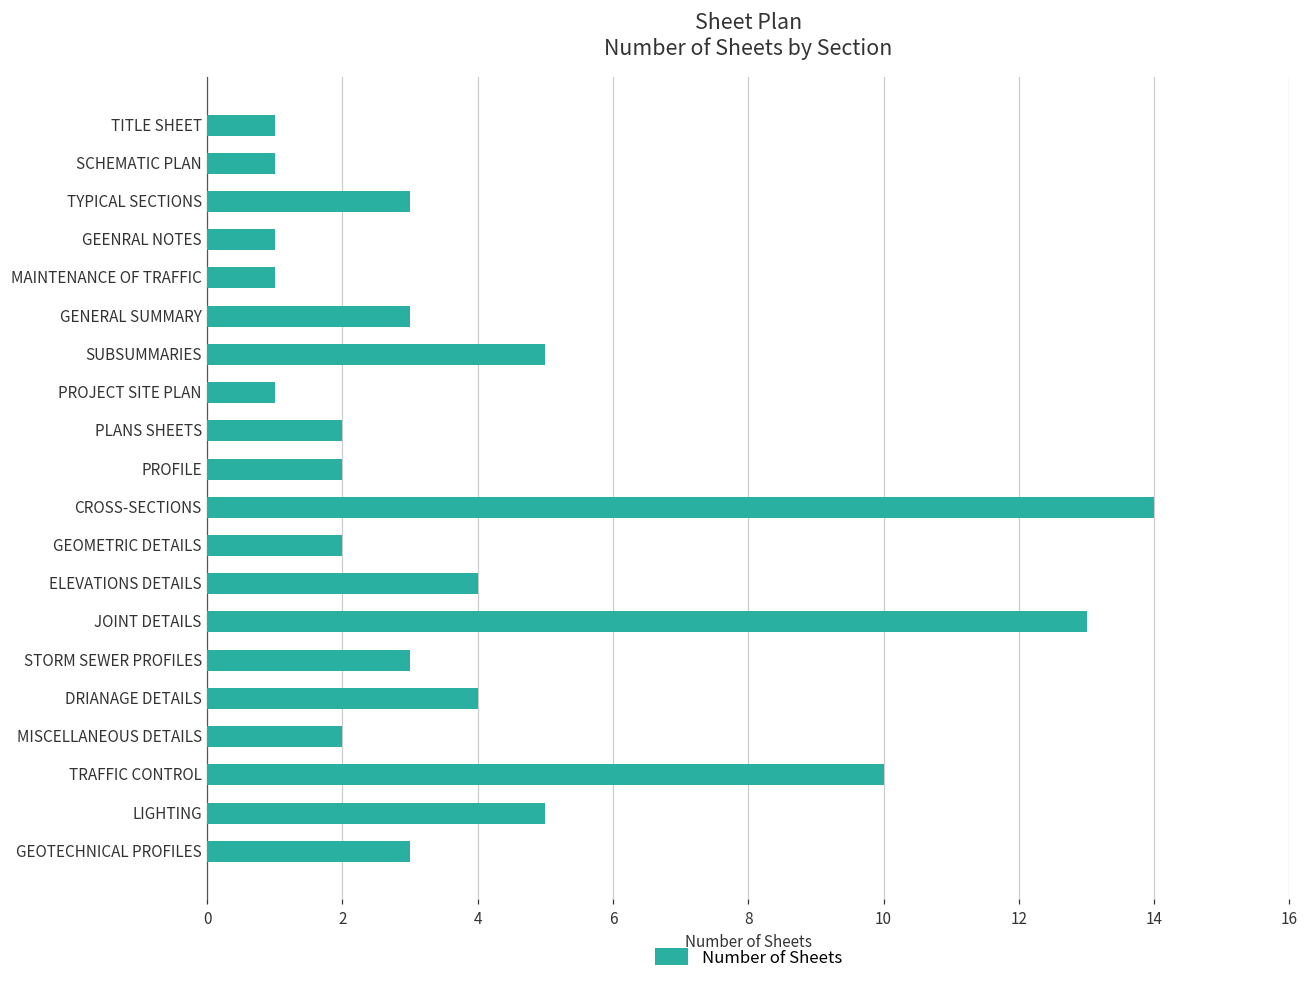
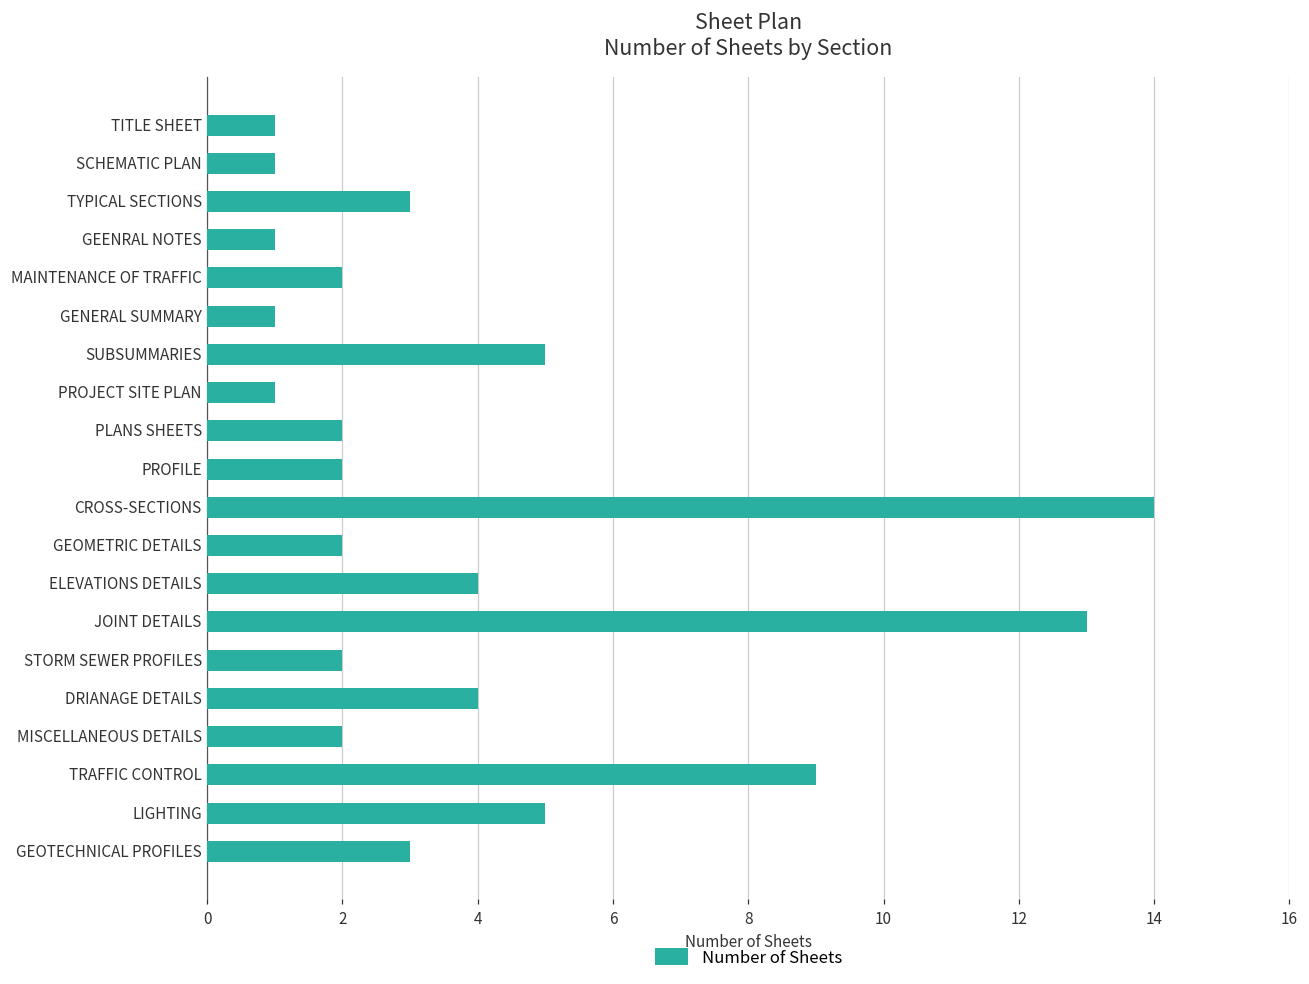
  {
    "TITLE SHEET": 1,
    "SCHEMATIC PLAN": 1,
    "TYPICAL SECTIONS": 3,
    "GEENRAL NOTES": 1,
-   "MAINTENANCE OF TRAFFIC": 1,
-   "GENERAL SUMMARY": 3,
+   "MAINTENANCE OF TRAFFIC": 2,
+   "GENERAL SUMMARY": 1,
    "SUBSUMMARIES": 5,
    "PROJECT SITE PLAN": 1,
    "PLANS SHEETS": 2,
    "PROFILE": 2,
    "CROSS-SECTIONS": 14,
    "GEOMETRIC DETAILS": 2,
    "ELEVATIONS DETAILS": 4,
    "JOINT DETAILS": 13,
-   "STORM SEWER PROFILES": 3,
+   "STORM SEWER PROFILES": 2,
    "DRIANAGE DETAILS": 4,
    "MISCELLANEOUS DETAILS": 2,
-   "TRAFFIC CONTROL": 10,
+   "TRAFFIC CONTROL": 9,
    "LIGHTING": 5,
    "GEOTECHNICAL PROFILES": 3
  }
